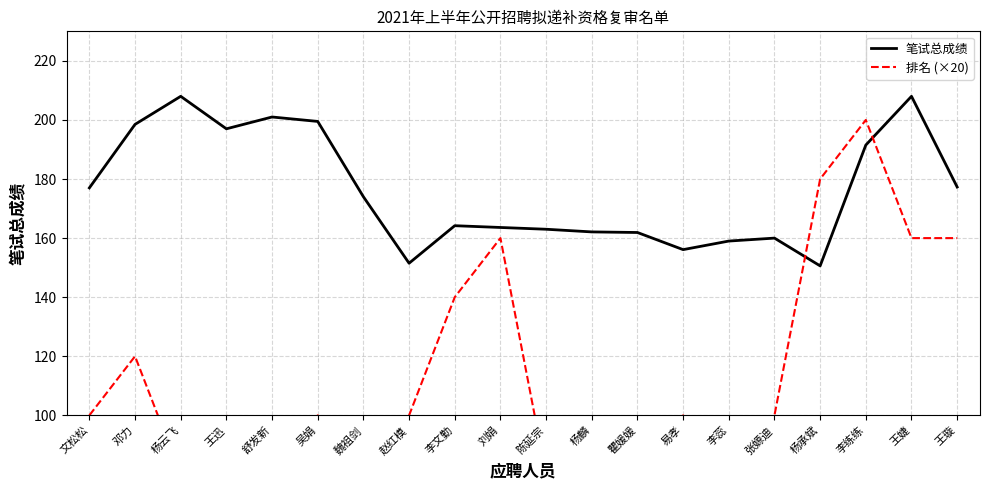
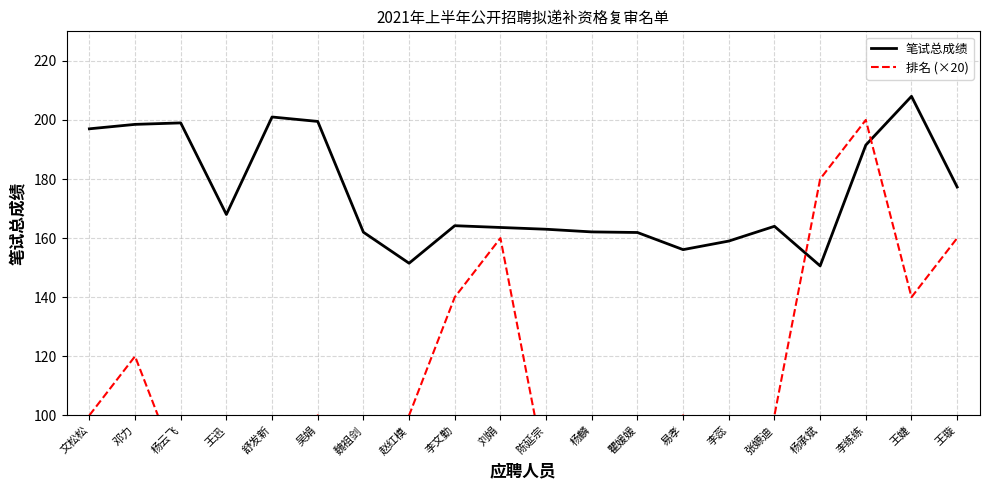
  {
    "笔试总成绩": {
-     "文松松": 177,
+     "文松松": 197,
      "邓力": 199,
-     "杨云飞": 208,
-     "王迅": 197,
+     "杨云飞": 199,
+     "王迅": 168,
      "舒发新": 201,
      "吴娟": 200,
-     "魏祖剑": 174,
+     "魏祖剑": 162,
      "赵红模": 152,
      "李文勤": 164,
      "刘娟": 164,
      "陈延宗": 163,
      "杨麟": 162,
      "瞿媛媛": 162,
      "易孝": 156,
      "李蕊": 159,
-     "张嫄迪": 160,
+     "张嫄迪": 164,
      "杨承斌": 151,
      "李练练": 192,
      "王婕": 208,
      "王璇": 177
    },
    "排名 (×20)": {
      "文松松": 100,
      "邓力": 120,
      "王迅": 100,
      "吴娟": 100,
      "赵红模": 100,
      "李文勤": 140,
      "刘娟": 160,
      "杨麟": 100,
      "易孝": 100,
      "张嫄迪": 100,
      "杨承斌": 180,
      "李练练": 200,
-     "王婕": 160,
+     "王婕": 140,
      "王璇": 160
    }
  }
